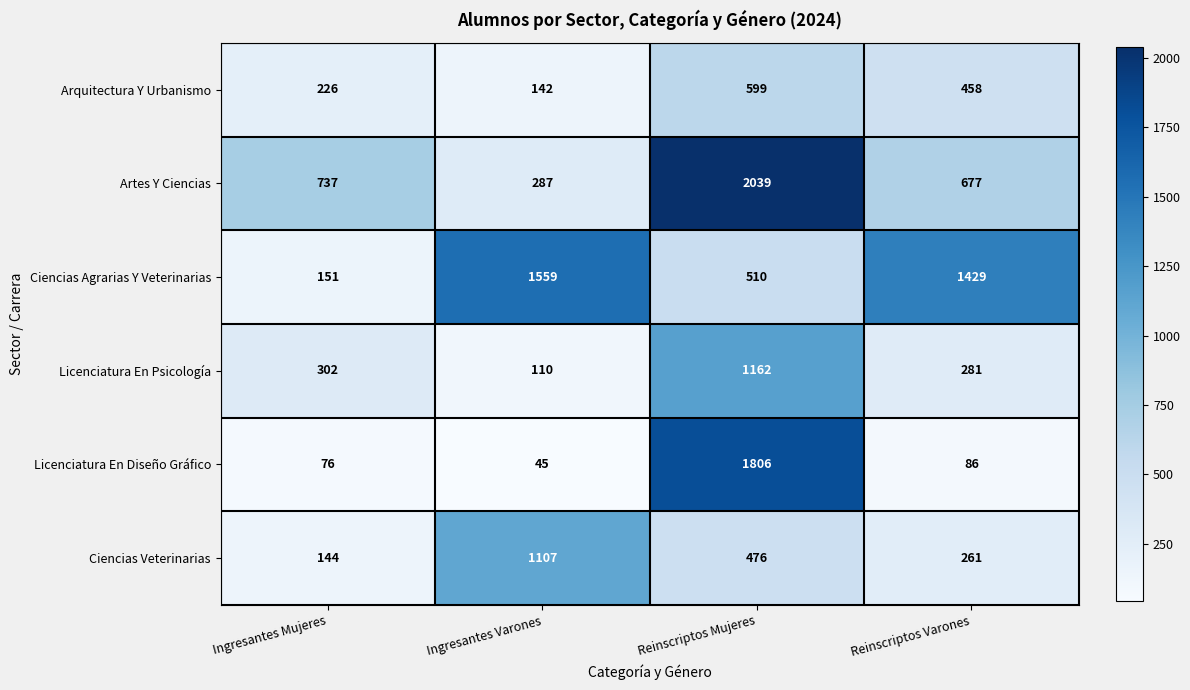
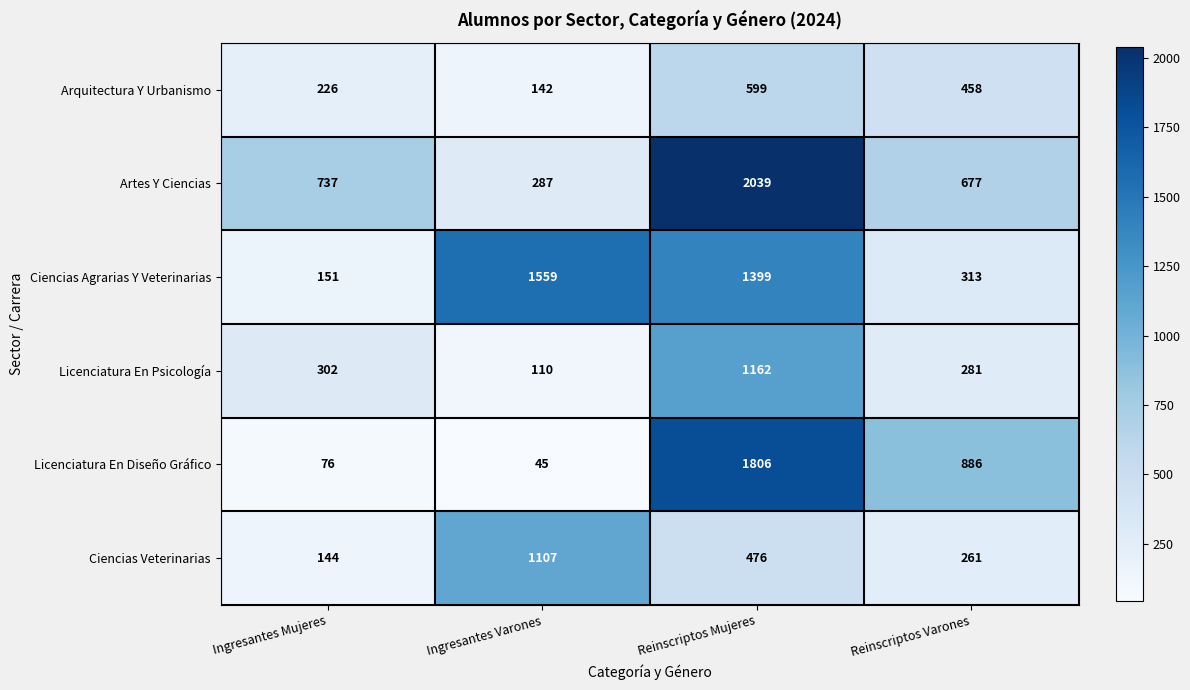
  {
    "Arquitectura Y Urbanismo": {
      "Ingresantes Mujeres": 226,
      "Ingresantes Varones": 142,
      "Reinscriptos Mujeres": 599,
      "Reinscriptos Varones": 458
    },
    "Artes Y Ciencias": {
      "Ingresantes Mujeres": 737,
      "Ingresantes Varones": 287,
      "Reinscriptos Mujeres": 2039,
      "Reinscriptos Varones": 677
    },
    "Ciencias Agrarias Y Veterinarias": {
      "Ingresantes Mujeres": 151,
      "Ingresantes Varones": 1559,
-     "Reinscriptos Mujeres": 510,
-     "Reinscriptos Varones": 1429
+     "Reinscriptos Mujeres": 1399,
+     "Reinscriptos Varones": 313
    },
    "Licenciatura En Psicología": {
      "Ingresantes Mujeres": 302,
      "Ingresantes Varones": 110,
      "Reinscriptos Mujeres": 1162,
      "Reinscriptos Varones": 281
    },
    "Licenciatura En Diseño Gráfico": {
      "Ingresantes Mujeres": 76,
      "Ingresantes Varones": 45,
      "Reinscriptos Mujeres": 1806,
-     "Reinscriptos Varones": 86
+     "Reinscriptos Varones": 886
    },
    "Ciencias Veterinarias": {
      "Ingresantes Mujeres": 144,
      "Ingresantes Varones": 1107,
      "Reinscriptos Mujeres": 476,
      "Reinscriptos Varones": 261
    }
  }
